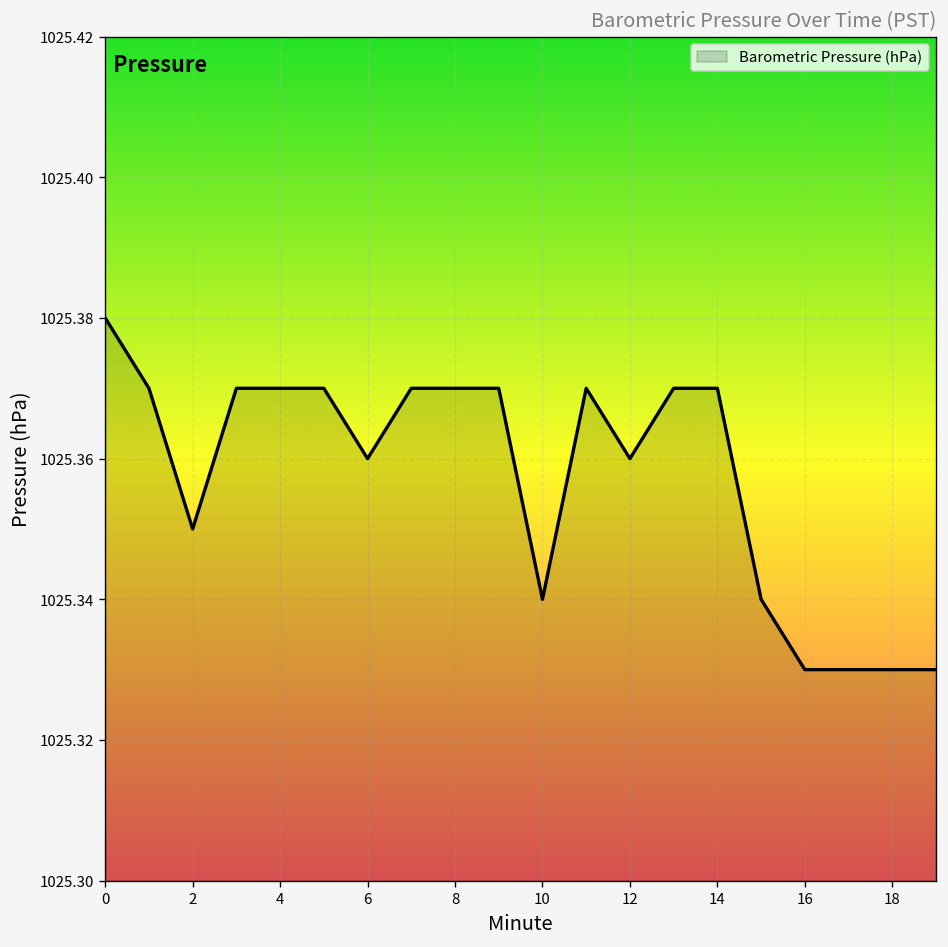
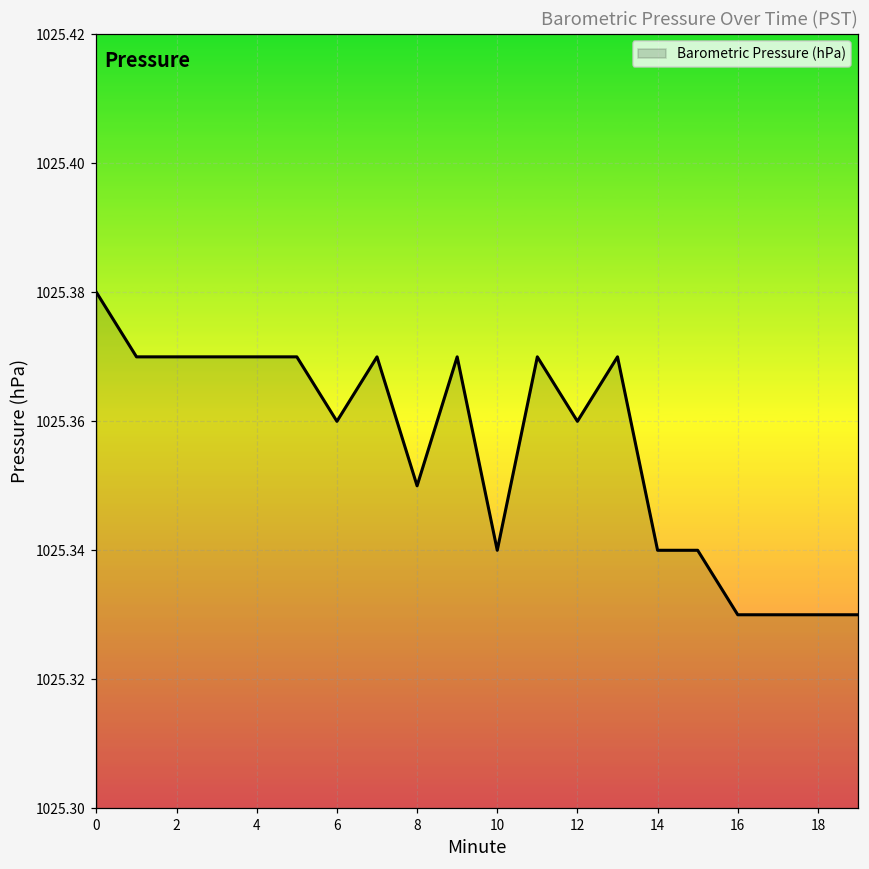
  {
    "0": 1025.38,
-   "2": 1025.35,
+   "2": 1025.37,
    "4": 1025.37,
    "6": 1025.36,
-   "8": 1025.37,
+   "8": 1025.35,
    "10": 1025.34,
    "12": 1025.36,
-   "14": 1025.37,
+   "14": 1025.34,
    "16": 1025.33,
    "18": 1025.33
  }
